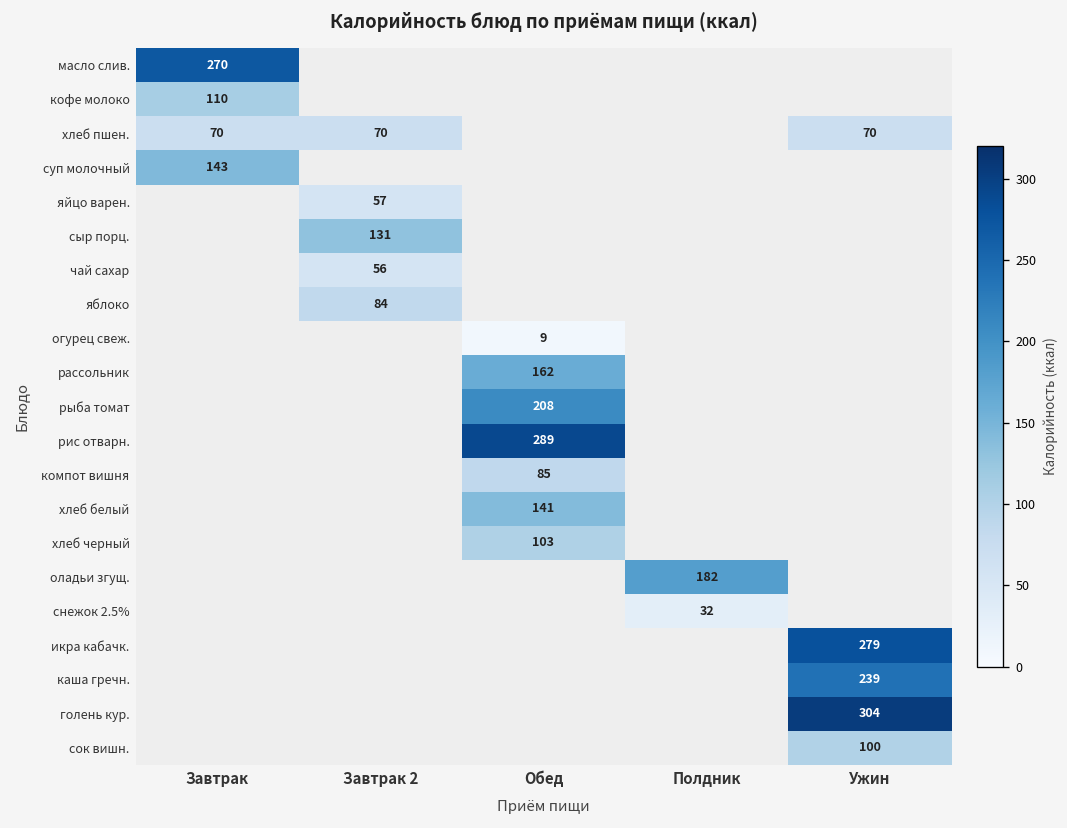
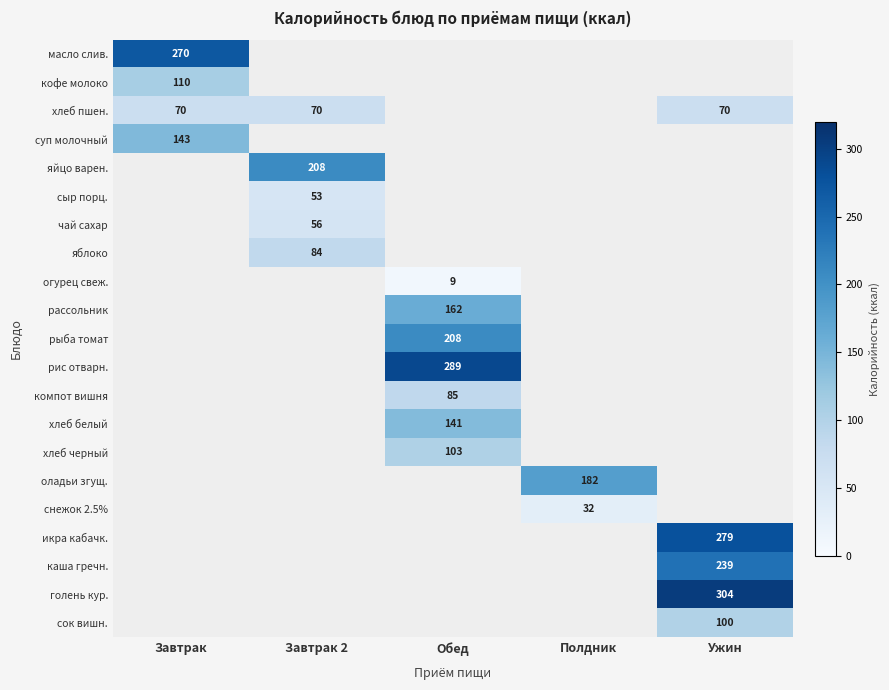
  {
    "масло слив.": {
      "Завтрак": 270
    },
    "кофе молоко": {
      "Завтрак": 110
    },
    "хлеб пшен.": {
      "Завтрак": 70,
      "Завтрак 2": 70,
      "Ужин": 70
    },
    "суп молочный": {
      "Завтрак": 143
    },
    "яйцо варен.": {
-     "Завтрак 2": 57
+     "Завтрак 2": 208
    },
    "сыр порц.": {
-     "Завтрак 2": 131
+     "Завтрак 2": 53
    },
    "чай сахар": {
      "Завтрак 2": 56
    },
    "яблоко": {
      "Завтрак 2": 84
    },
    "огурец свеж.": {
      "Обед": 9
    },
    "рассольник": {
      "Обед": 162
    },
    "рыба томат": {
      "Обед": 208
    },
    "рис отварн.": {
      "Обед": 289
    },
    "компот вишня": {
      "Обед": 85
    },
    "хлеб белый": {
      "Обед": 141
    },
    "хлеб черный": {
      "Обед": 103
    },
    "оладьи згущ.": {
      "Полдник": 182
    },
    "снежок 2.5%": {
      "Полдник": 32
    },
    "икра кабачк.": {
      "Ужин": 279
    },
    "каша гречн.": {
      "Ужин": 239
    },
    "голень кур.": {
      "Ужин": 304
    },
    "сок вишн.": {
      "Ужин": 100
    }
  }
